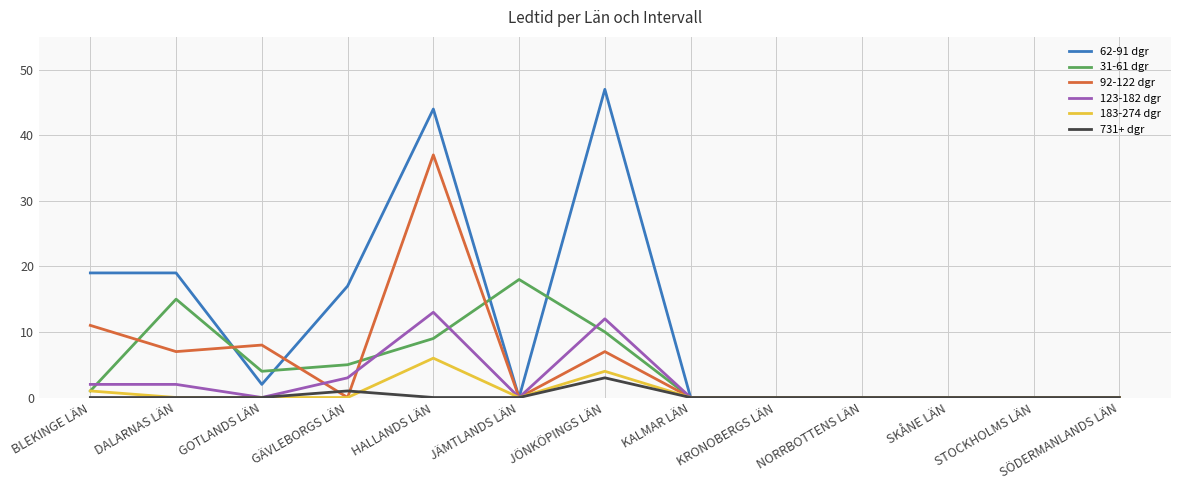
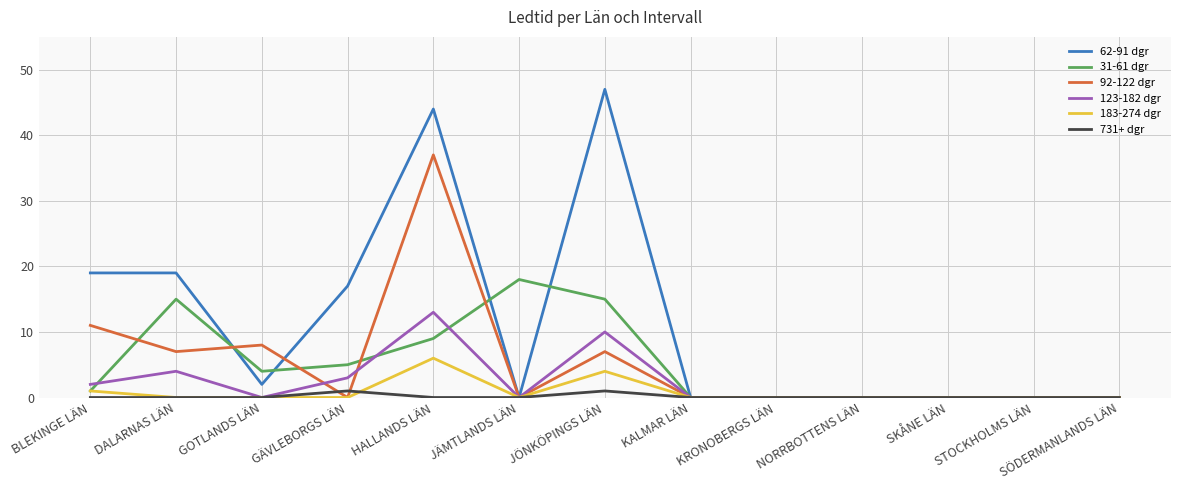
  {
    "62-91 dgr": {
      "BLEKINGE LÄN": 19,
      "DALARNAS LÄN": 19,
      "GOTLANDS LÄN": 2,
      "GÄVLEBORGS LÄN": 17,
      "HALLANDS LÄN": 44,
      "JÖNKÖPINGS LÄN": 47
    },
    "31-61 dgr": {
      "DALARNAS LÄN": 15,
      "GOTLANDS LÄN": 4,
      "GÄVLEBORGS LÄN": 5,
      "HALLANDS LÄN": 9,
      "JÄMTLANDS LÄN": 18,
-     "JÖNKÖPINGS LÄN": 10
+     "JÖNKÖPINGS LÄN": 15
    },
    "92-122 dgr": {
      "BLEKINGE LÄN": 11,
      "DALARNAS LÄN": 7,
      "GOTLANDS LÄN": 8,
      "HALLANDS LÄN": 37,
      "JÖNKÖPINGS LÄN": 7
    },
    "123-182 dgr": {
      "BLEKINGE LÄN": 2,
-     "DALARNAS LÄN": 2,
+     "DALARNAS LÄN": 4,
      "GÄVLEBORGS LÄN": 3,
      "HALLANDS LÄN": 13,
-     "JÖNKÖPINGS LÄN": 12
+     "JÖNKÖPINGS LÄN": 10
    },
    "183-274 dgr": {
      "HALLANDS LÄN": 6,
      "JÖNKÖPINGS LÄN": 4
    },
    "731+ dgr": {
      "BLEKINGE LÄN": 0,
      "GÄVLEBORGS LÄN": 1,
      "HALLANDS LÄN": 0,
-     "JÖNKÖPINGS LÄN": 3
+     "JÖNKÖPINGS LÄN": 1
    }
  }
